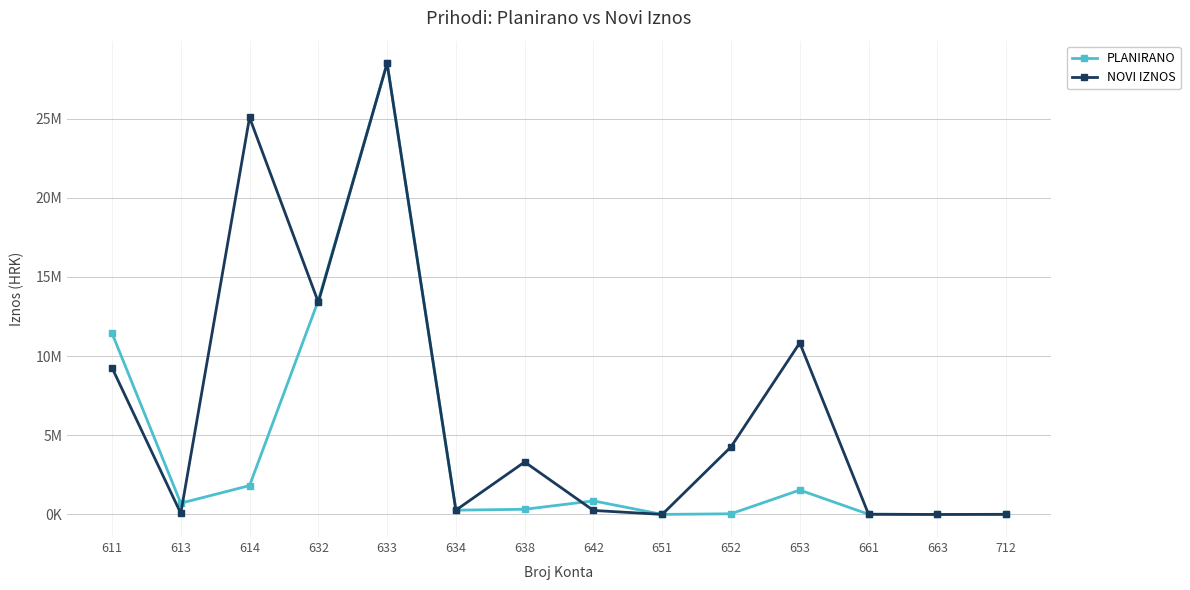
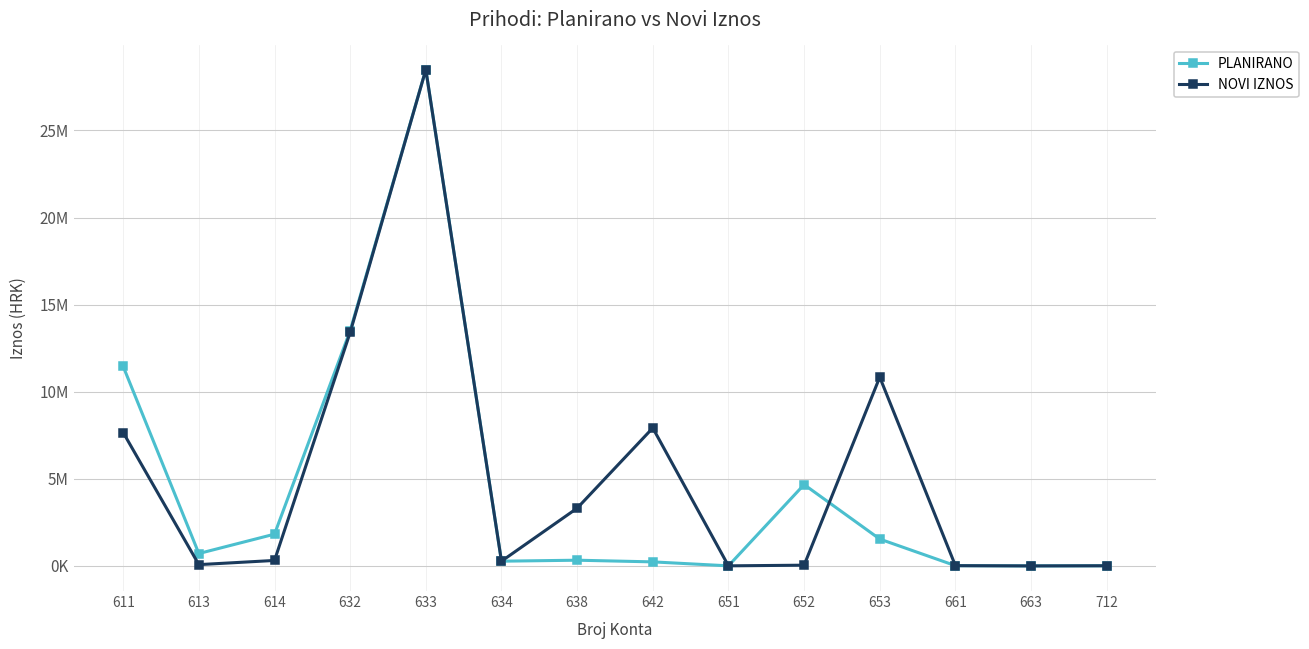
  {
    "PLANIRANO": {
      "611": 11500000,
      "613": 700000,
      "614": 1800000,
      "638": 300000,
-     "642": 900000,
-     "652": 0,
+     "642": 200000,
+     "652": 4700000,
      "653": 1500000
    },
    "NOVI IZNOS": {
-     "611": 9300000,
+     "611": 7700000,
      "613": 100000,
-     "614": 25100000,
+     "614": 300000,
      "638": 3300000,
-     "642": 300000,
-     "652": 4300000,
+     "642": 7900000,
+     "652": 0,
      "653": 10800000
    }
  }
